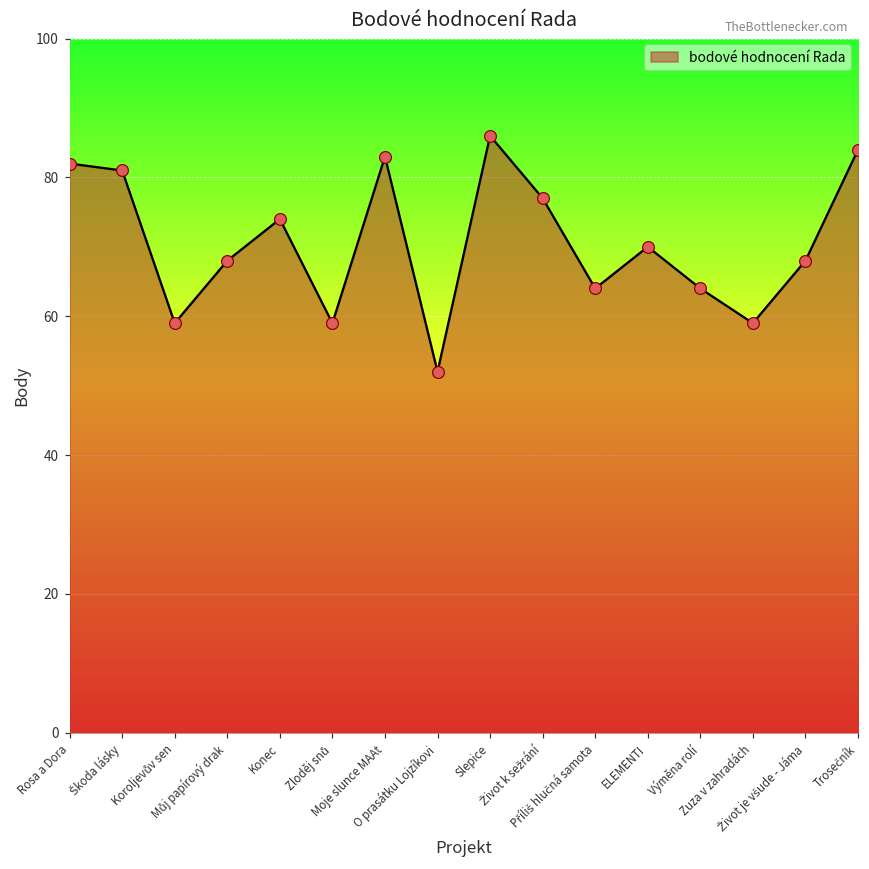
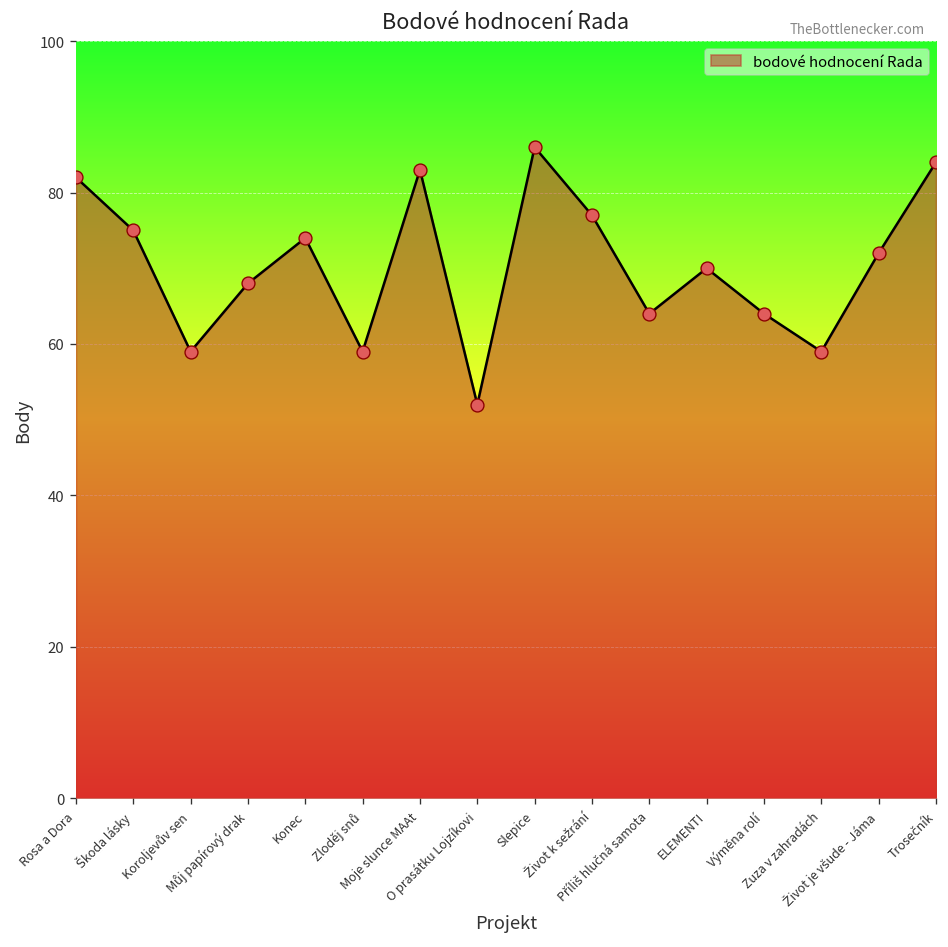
  {
    "Rosa a Dora": 82,
-   "Škoda lásky": 81,
+   "Škoda lásky": 75,
    "Koroljevův sen": 59,
    "Můj papírový drak": 68,
    "Konec": 74,
    "Zloděj snů": 59,
    "Moje slunce MAAt": 83,
    "O prasátku Lojzíkovi": 52,
    "Slepice": 86,
    "Život k sežrání": 77,
    "Příliš hlučná samota": 64,
    "ELEMENTI": 70,
    "Výměna rolí": 64,
    "Zuza v zahradách": 59,
-   "Život je všude - Jáma": 68,
+   "Život je všude - Jáma": 72,
    "Trosečník": 84
  }
